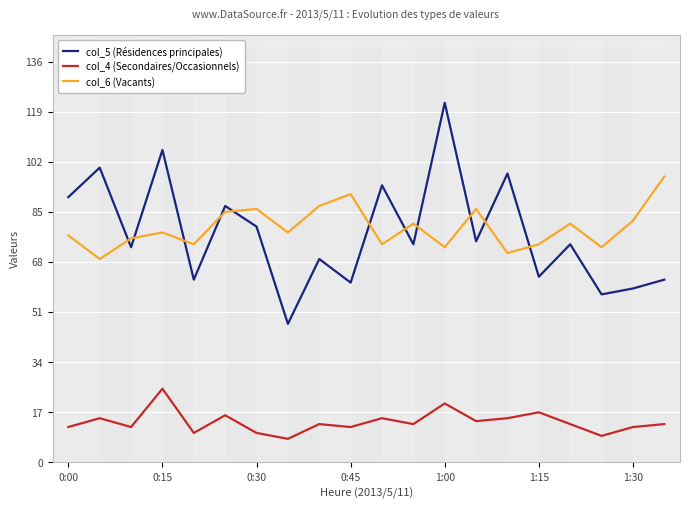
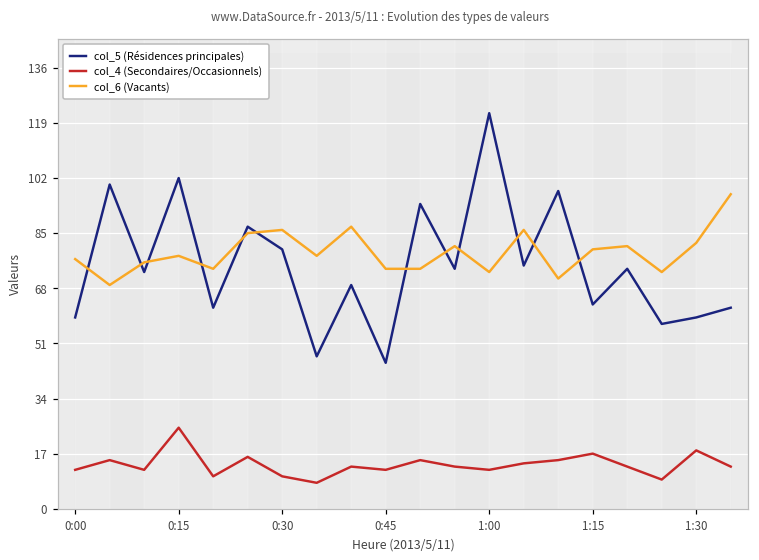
  {
    "col_5 (Résidences principales)": {
-     "0:00": 90,
-     "0:15": 106,
+     "0:00": 59,
+     "0:15": 102,
      "0:30": 80,
-     "0:45": 61,
+     "0:45": 45,
      "1:00": 122,
      "1:15": 63,
      "1:30": 59
    },
    "col_4 (Secondaires/Occasionnels)": {
      "0:00": 12,
      "0:15": 25,
      "0:30": 10,
      "0:45": 12,
-     "1:00": 20,
+     "1:00": 12,
      "1:15": 17,
-     "1:30": 12
+     "1:30": 18
    },
    "col_6 (Vacants)": {
      "0:00": 77,
      "0:15": 78,
      "0:30": 86,
-     "0:45": 91,
+     "0:45": 74,
      "1:00": 73,
-     "1:15": 74,
+     "1:15": 80,
      "1:30": 82
    }
  }
